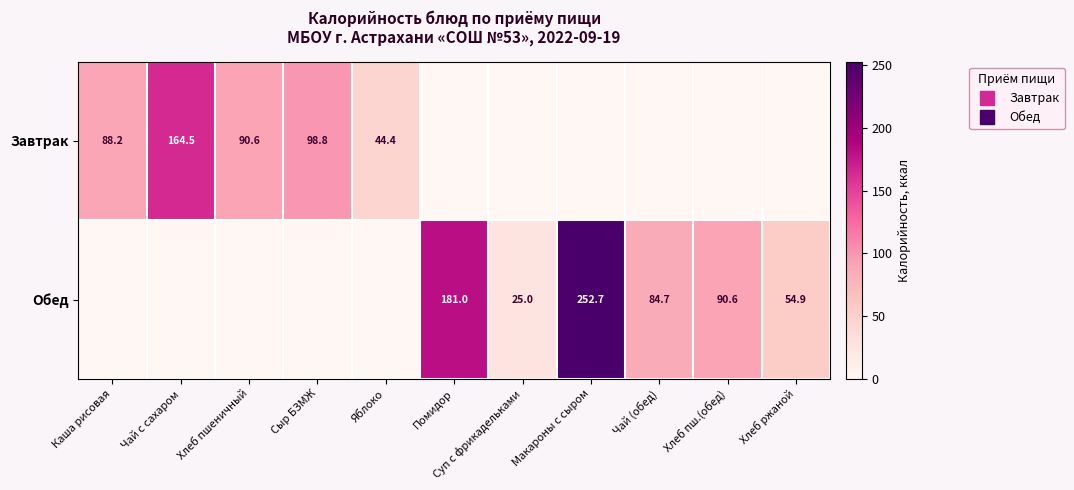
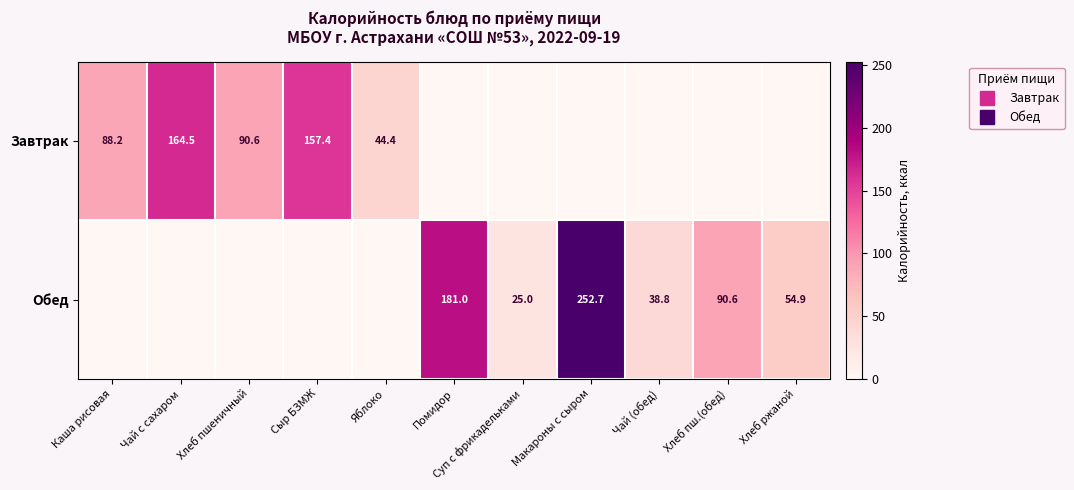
  {
    "Завтрак": {
      "Каша рисовая": 88.2,
      "Чай с сахаром": 164.5,
      "Хлеб пшеничный": 90.6,
-     "Сыр БЗМЖ": 98.8,
+     "Сыр БЗМЖ": 157.4,
      "Яблоко": 44.4
    },
    "Обед": {
      "Помидор": 181.0,
      "Суп с фрикадельками": 25.0,
      "Макароны с сыром": 252.7,
-     "Чай (обед)": 84.7,
+     "Чай (обед)": 38.8,
      "Хлеб пш.(обед)": 90.6,
      "Хлеб ржаной": 54.9
    }
  }
